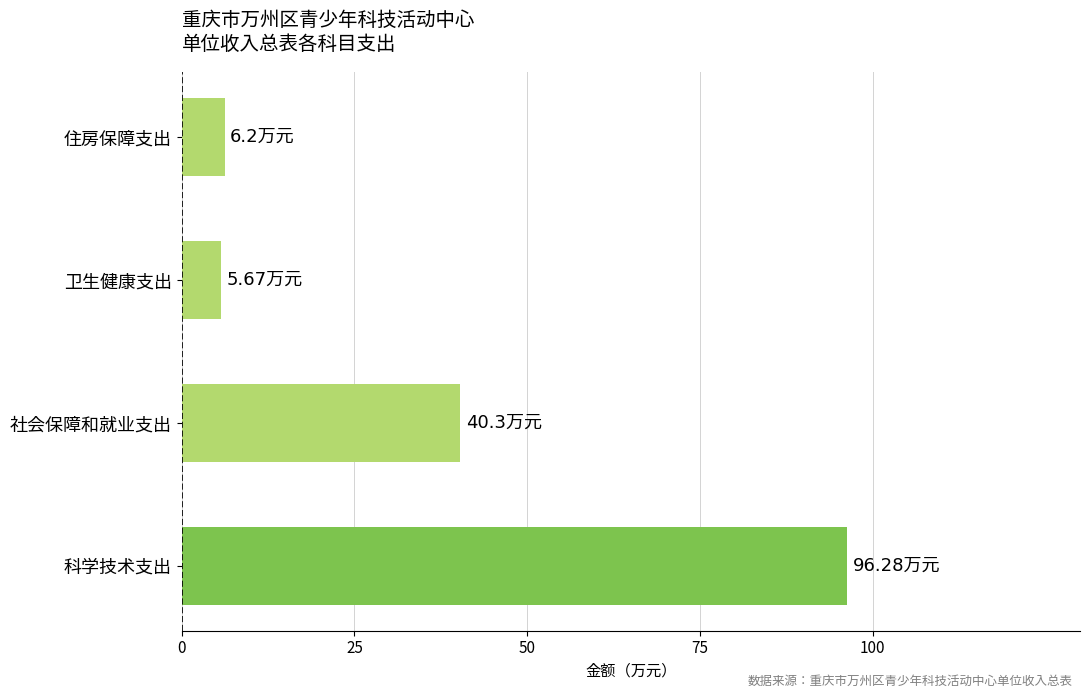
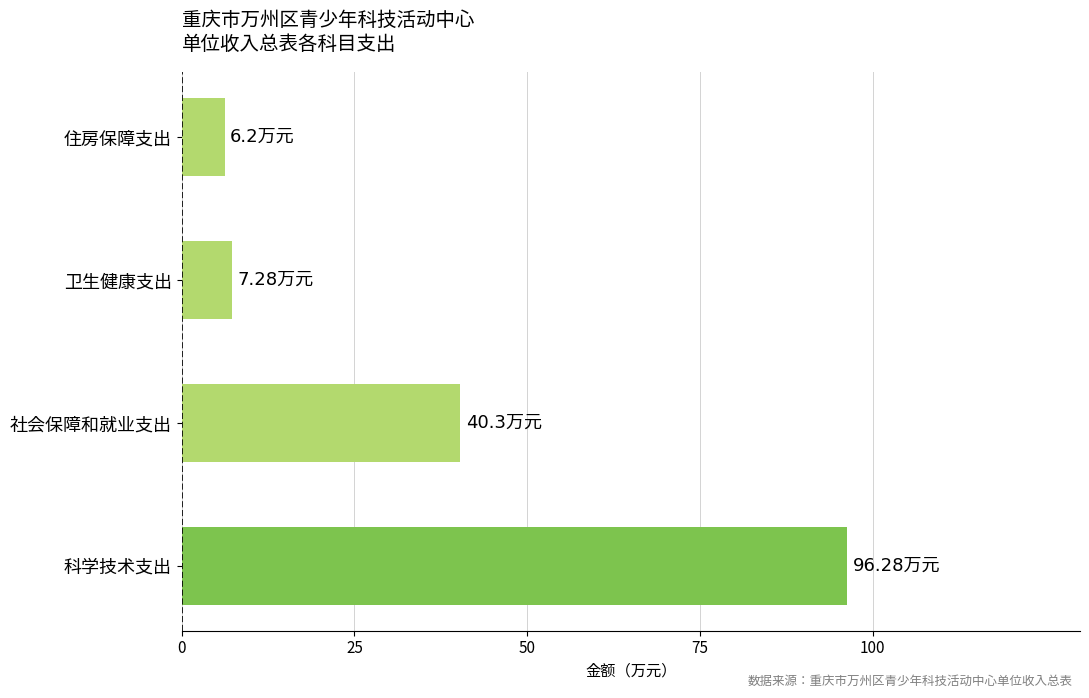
  {
    "住房保障支出": 6.2,
-   "卫生健康支出": 5.67,
+   "卫生健康支出": 7.28,
    "社会保障和就业支出": 40.3,
    "科学技术支出": 96.28
  }
